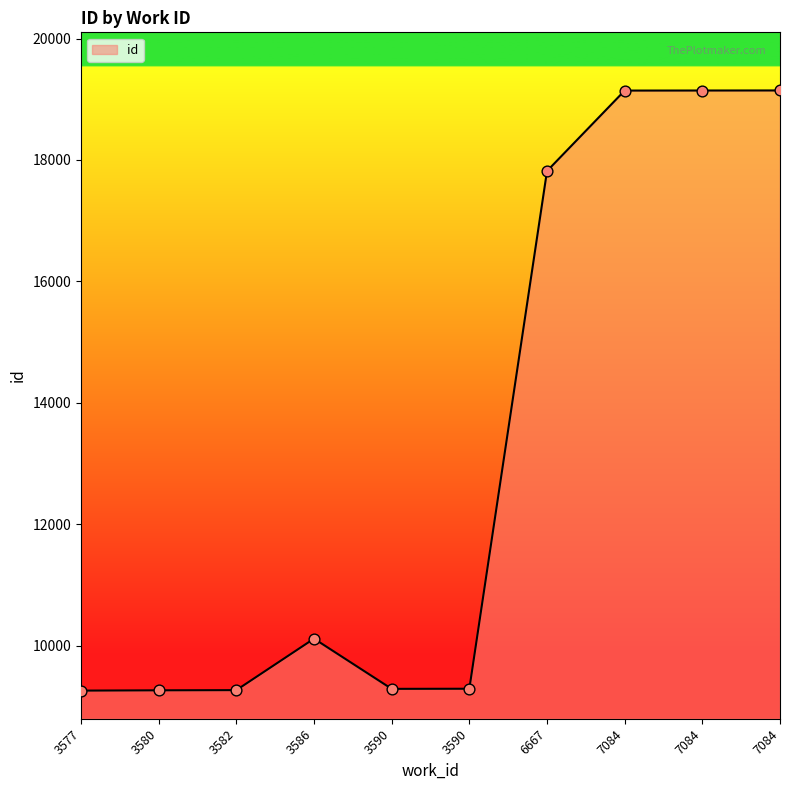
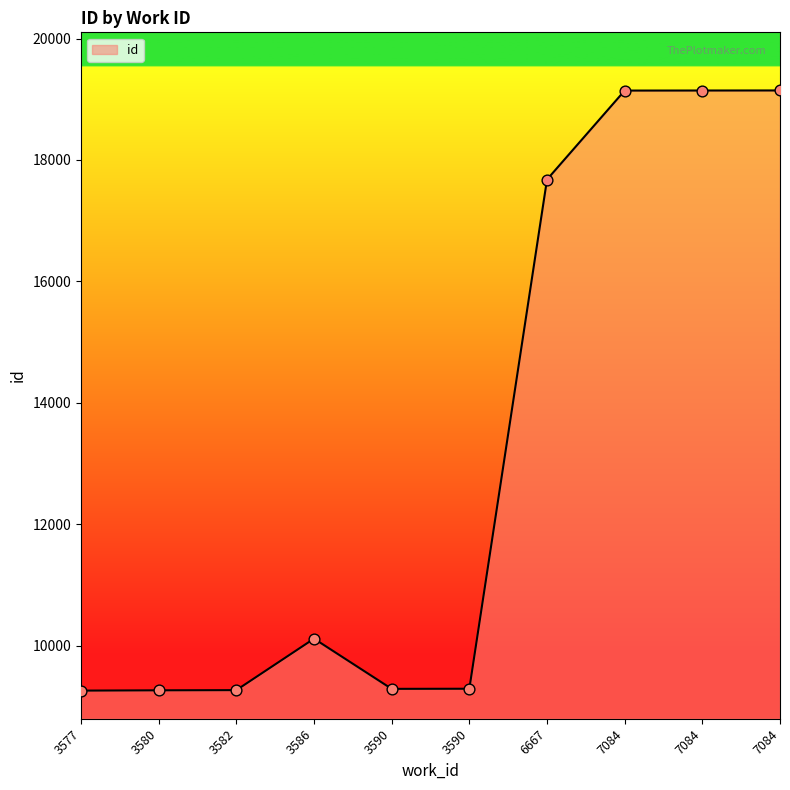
  {
    "3577": 9300,
    "3580": 9300,
    "3582": 9300,
    "3586": 10100,
-   "6667": 17800
+   "6667": 17700
  }
